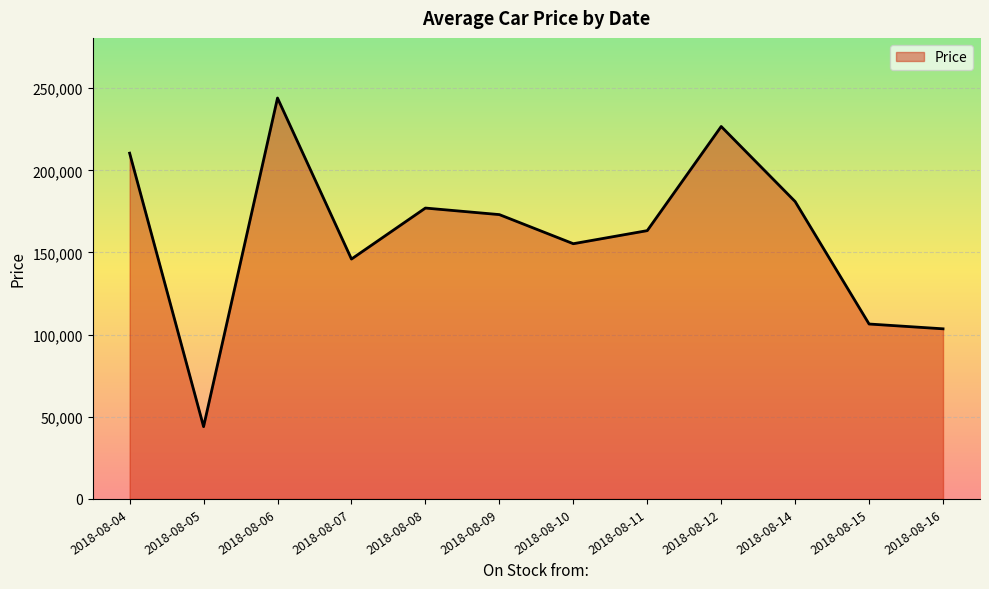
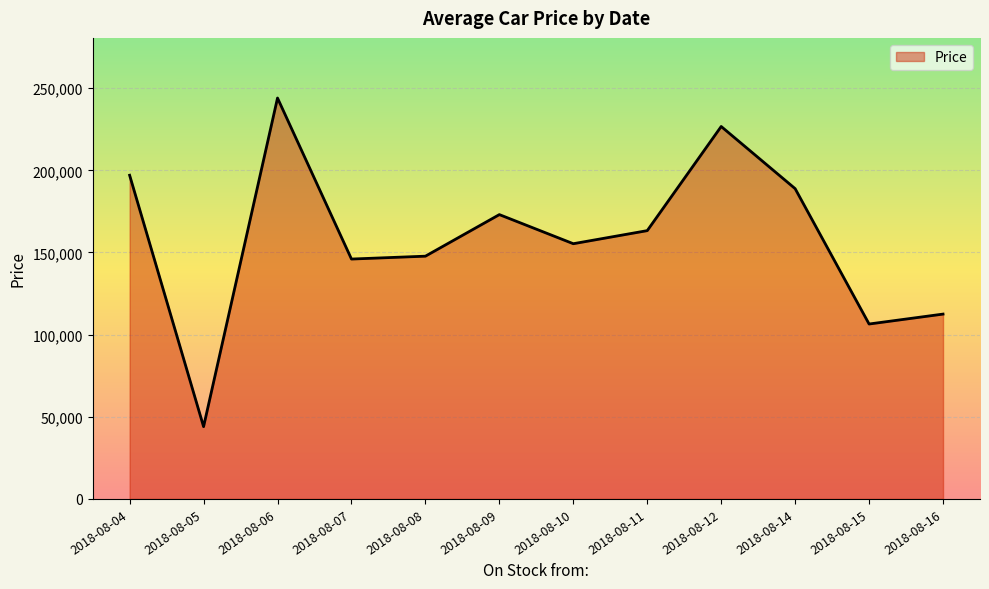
  {
-   "2018-08-04": "210,000",
+   "2018-08-04": "197,000",
    "2018-08-05": "44,000",
    "2018-08-06": "244,000",
    "2018-08-07": "146,000",
-   "2018-08-08": "177,000",
+   "2018-08-08": "148,000",
    "2018-08-09": "173,000",
    "2018-08-10": "155,000",
    "2018-08-11": "163,000",
    "2018-08-12": "227,000",
-   "2018-08-14": "181,000",
+   "2018-08-14": "189,000",
    "2018-08-15": "106,000",
-   "2018-08-16": "104,000"
+   "2018-08-16": "113,000"
  }
